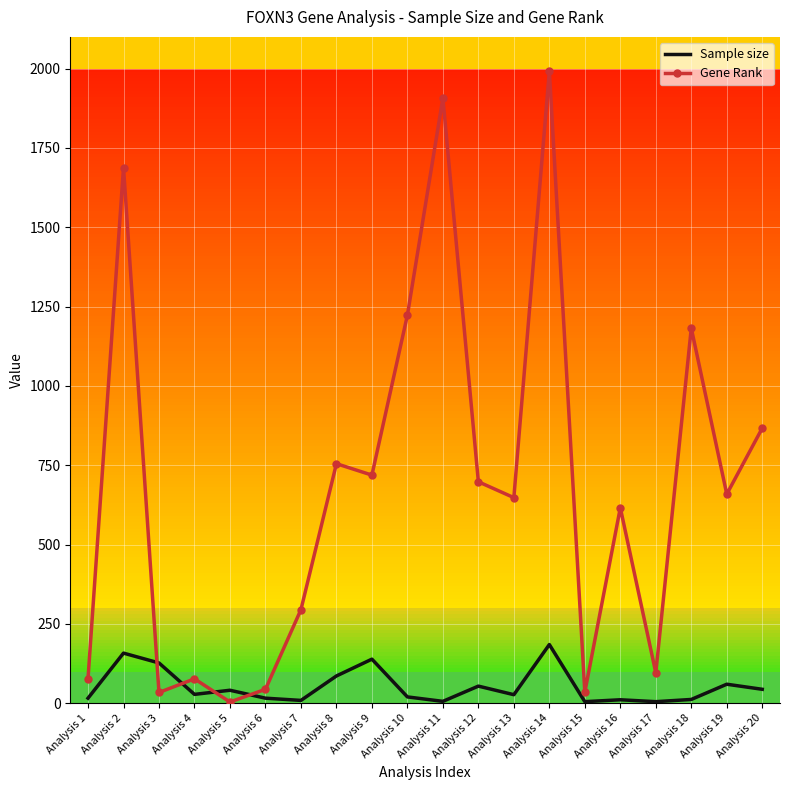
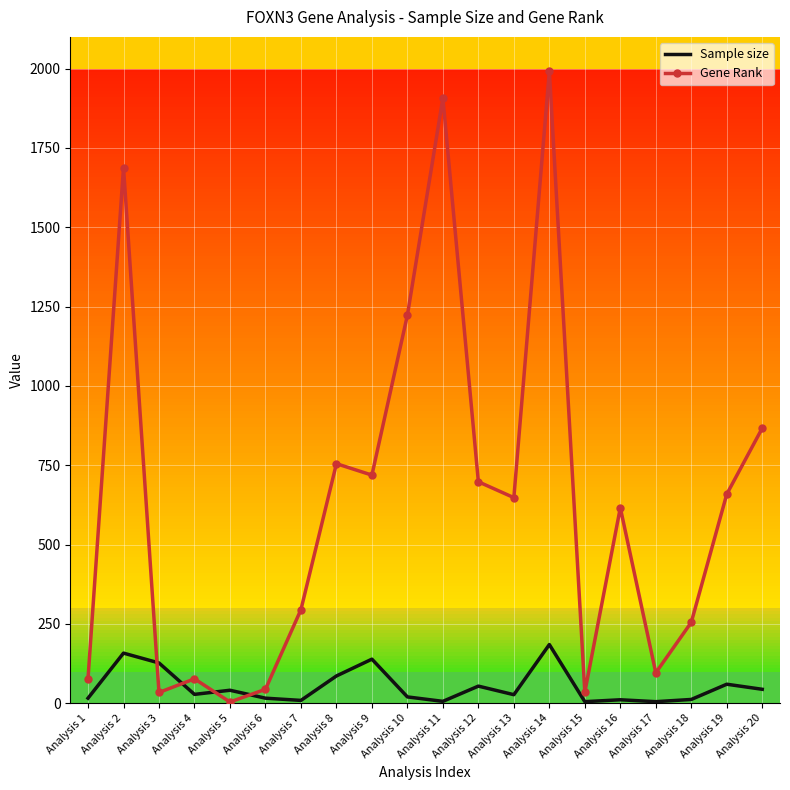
  {
    "Sample size": {
      "Analysis 1": 20,
      "Analysis 2": 160,
      "Analysis 3": 130,
      "Analysis 4": 30,
      "Analysis 5": 40,
      "Analysis 6": 20,
      "Analysis 7": 10,
      "Analysis 8": 90,
      "Analysis 9": 140,
      "Analysis 10": 20,
      "Analysis 11": 10,
      "Analysis 12": 50,
      "Analysis 13": 30,
      "Analysis 14": 190,
      "Analysis 15": 10,
      "Analysis 16": 10,
      "Analysis 17": 10,
      "Analysis 18": 10,
      "Analysis 19": 60,
      "Analysis 20": 40
    },
    "Gene Rank": {
      "Analysis 1": 80,
      "Analysis 2": 1690,
      "Analysis 3": 30,
      "Analysis 4": 80,
      "Analysis 5": 0,
      "Analysis 6": 40,
      "Analysis 7": 300,
      "Analysis 8": 760,
      "Analysis 9": 720,
      "Analysis 10": 1220,
      "Analysis 11": 1910,
      "Analysis 12": 700,
      "Analysis 13": 650,
      "Analysis 14": 1990,
      "Analysis 15": 40,
      "Analysis 16": 620,
      "Analysis 17": 100,
-     "Analysis 18": 1180,
+     "Analysis 18": 260,
      "Analysis 19": 660,
      "Analysis 20": 870
    }
  }
